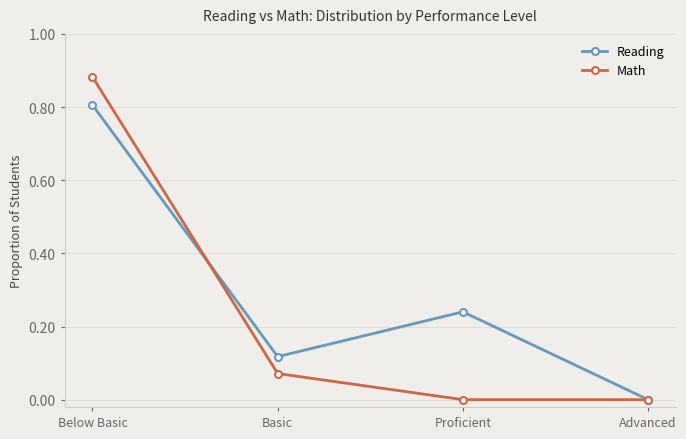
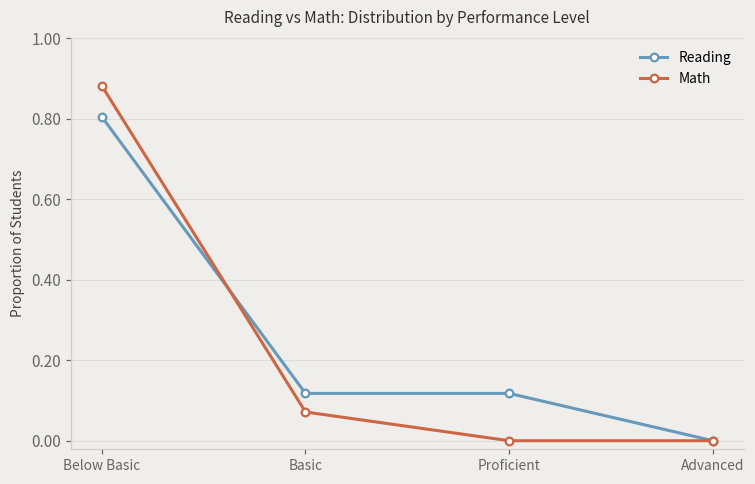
  {
    "Reading": {
      "Below Basic": 0.81,
      "Basic": 0.12,
-     "Proficient": 0.24
+     "Proficient": 0.12
    },
    "Math": {
      "Below Basic": 0.88,
      "Basic": 0.07,
      "Proficient": 0.00
    }
  }
